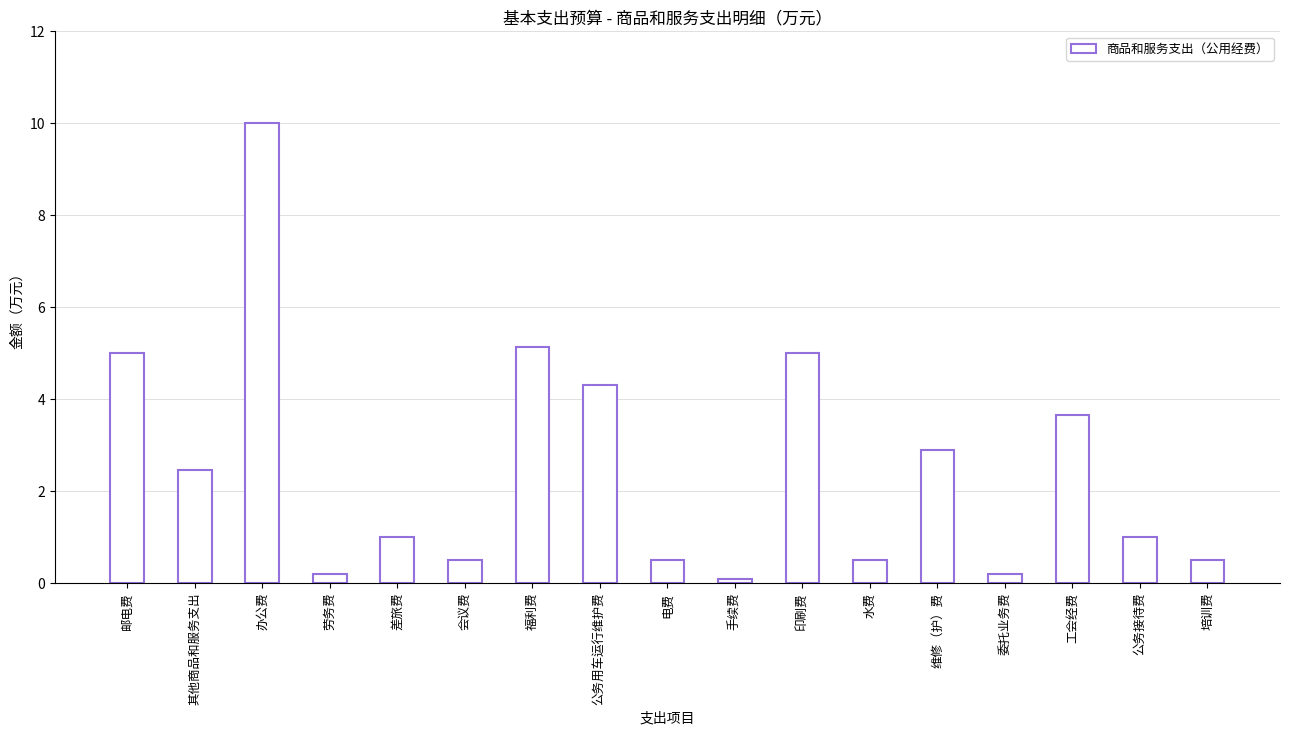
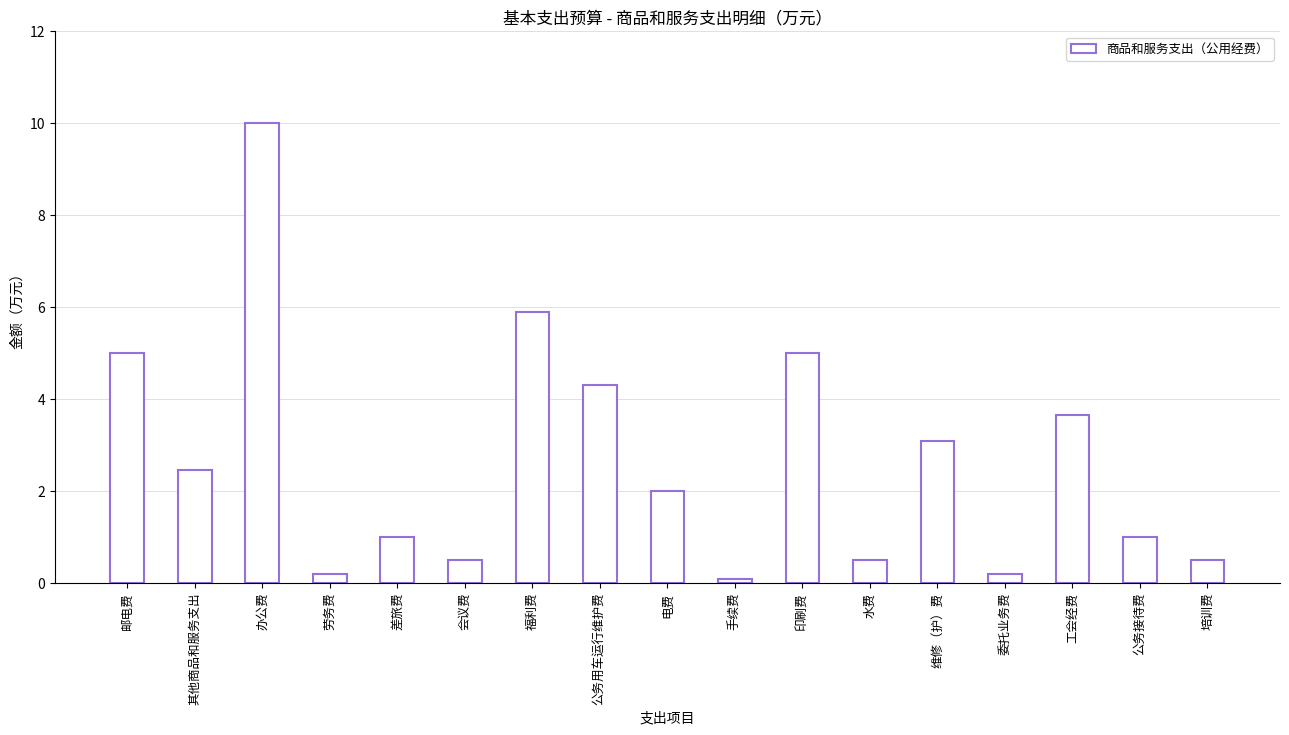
  {
    "邮电费": 5.0,
    "其他商品和服务支出": 2.5,
    "办公费": 10.0,
    "劳务费": 0.2,
    "差旅费": 1.0,
    "会议费": 0.5,
-   "福利费": 5.1,
+   "福利费": 5.9,
    "公务用车运行维护费": 4.3,
-   "电费": 0.5,
+   "电费": 2.0,
    "手续费": 0.1,
    "印刷费": 5.0,
    "水费": 0.5,
-   "维修（护）费": 2.9,
+   "维修（护）费": 3.1,
    "委托业务费": 0.2,
    "工会经费": 3.7,
    "公务接待费": 1.0,
    "培训费": 0.5
  }
